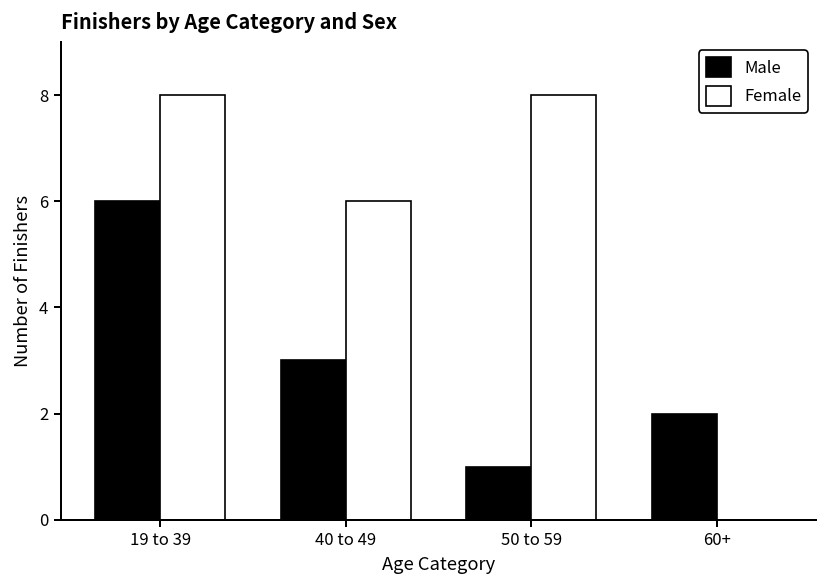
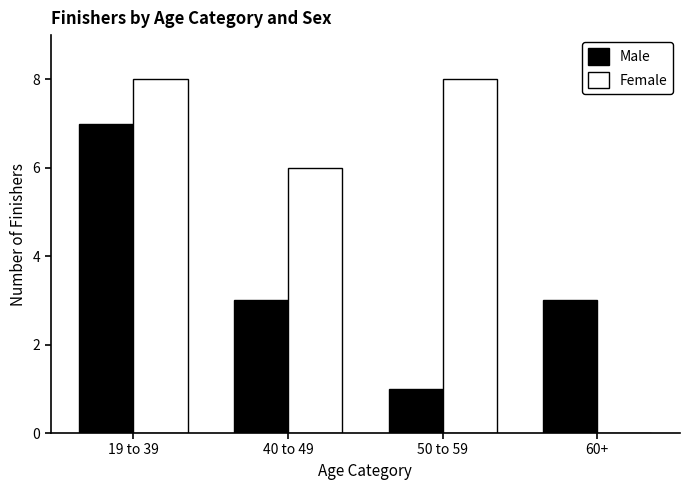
  {
    "Male": {
-     "19 to 39": 6,
+     "19 to 39": 7,
      "40 to 49": 3,
      "50 to 59": 1,
-     "60+": 2
+     "60+": 3
    },
    "Female": {
      "19 to 39": 8,
      "40 to 49": 6,
      "50 to 59": 8,
      "60+": 0
    }
  }
